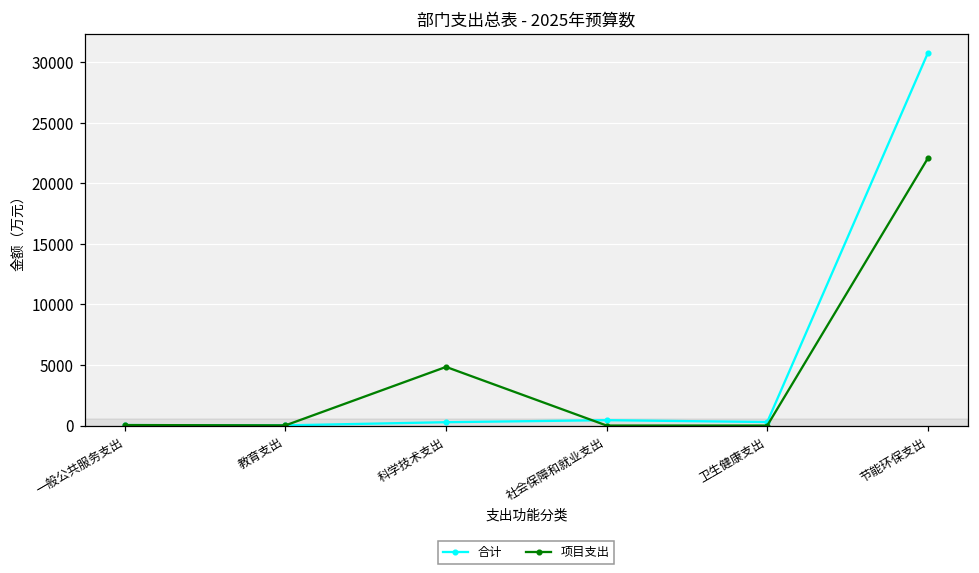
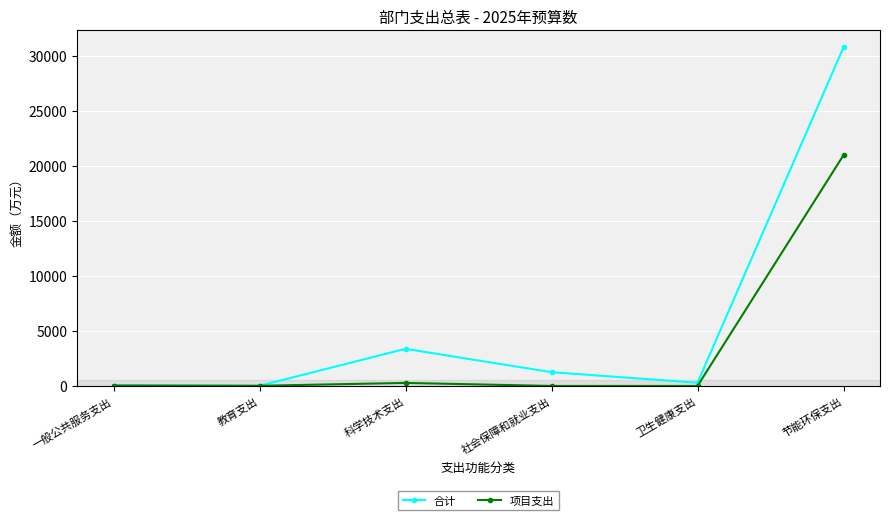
  {
    "合计": {
-     "科学技术支出": 300,
-     "社会保障和就业支出": 400,
+     "科学技术支出": 3400,
+     "社会保障和就业支出": 1300,
      "卫生健康支出": 300,
      "节能环保支出": 30800
    },
    "项目支出": {
-     "科学技术支出": 4800,
+     "科学技术支出": 300,
      "社会保障和就业支出": 0,
      "卫生健康支出": 0,
-     "节能环保支出": 22100
+     "节能环保支出": 21000
    }
  }
